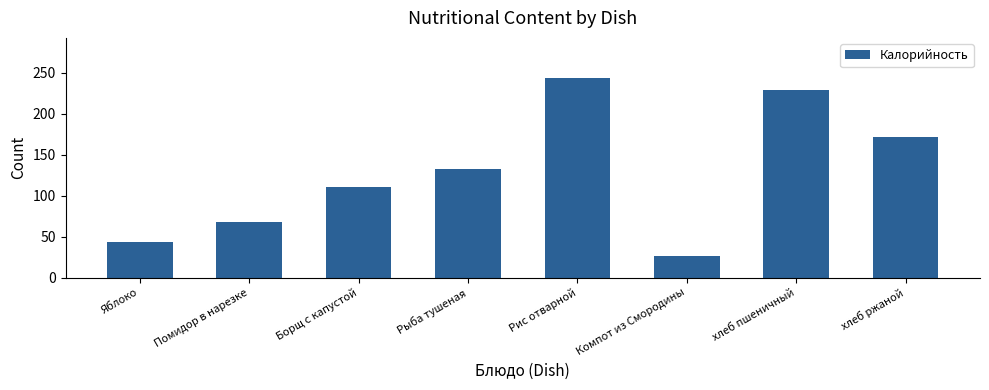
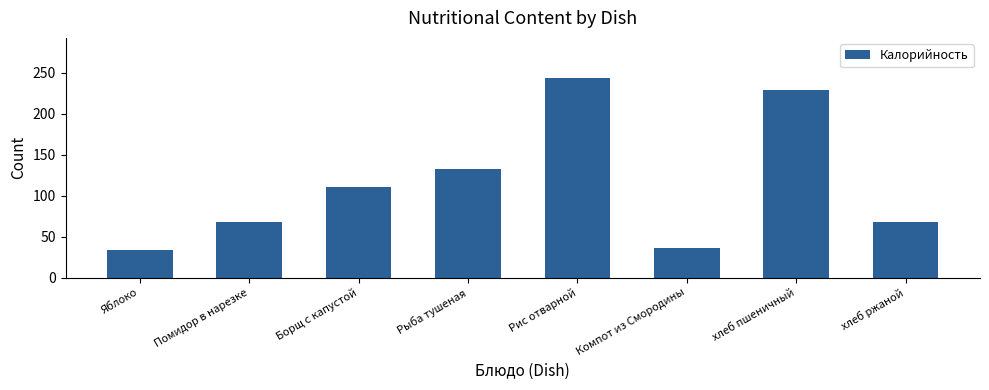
  {
-   "Яблоко": 40,
+   "Яблоко": 30,
    "Помидор в нарезке": 70,
    "Борщ с капустой": 110,
    "Рыба тушеная": 130,
    "Рис отварной": 240,
-   "Компот из Смородины": 30,
+   "Компот из Смородины": 40,
    "хлеб пшеничный": 230,
-   "хлеб ржаной": 170
+   "хлеб ржаной": 70
  }
